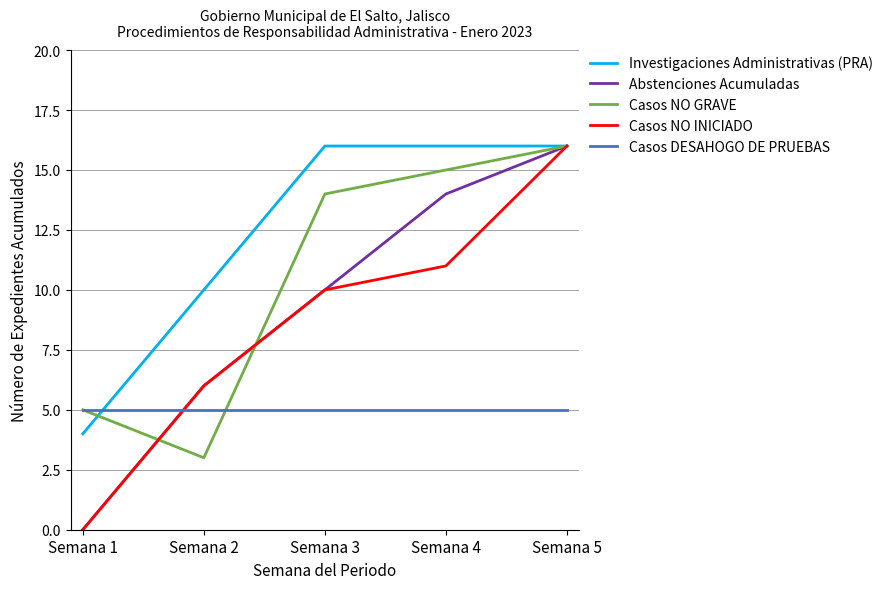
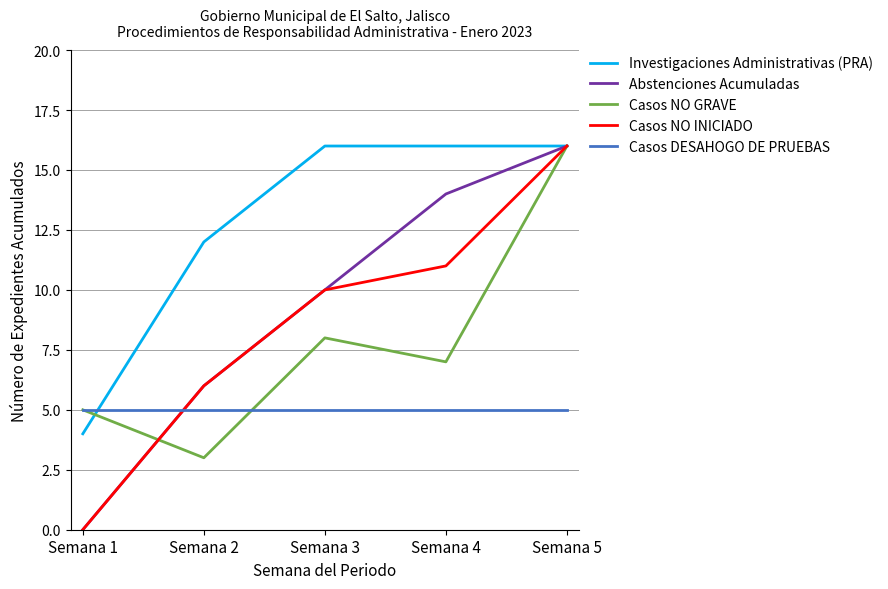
  {
    "Investigaciones Administrativas (PRA)": {
      "Semana 1": 4,
-     "Semana 2": 10,
+     "Semana 2": 12,
      "Semana 3": 16,
      "Semana 4": 16
    },
    "Abstenciones Acumuladas": {
      "Semana 4": 14
    },
    "Casos NO GRAVE": {
      "Semana 2": 3,
-     "Semana 3": 14,
-     "Semana 4": 15
+     "Semana 3": 8,
+     "Semana 4": 7
    },
    "Casos NO INICIADO": {
      "Semana 4": 11
    },
    "Casos DESAHOGO DE PRUEBAS": {
      "Semana 2": 5,
      "Semana 3": 5,
      "Semana 4": 5,
      "Semana 5": 5
    }
  }
